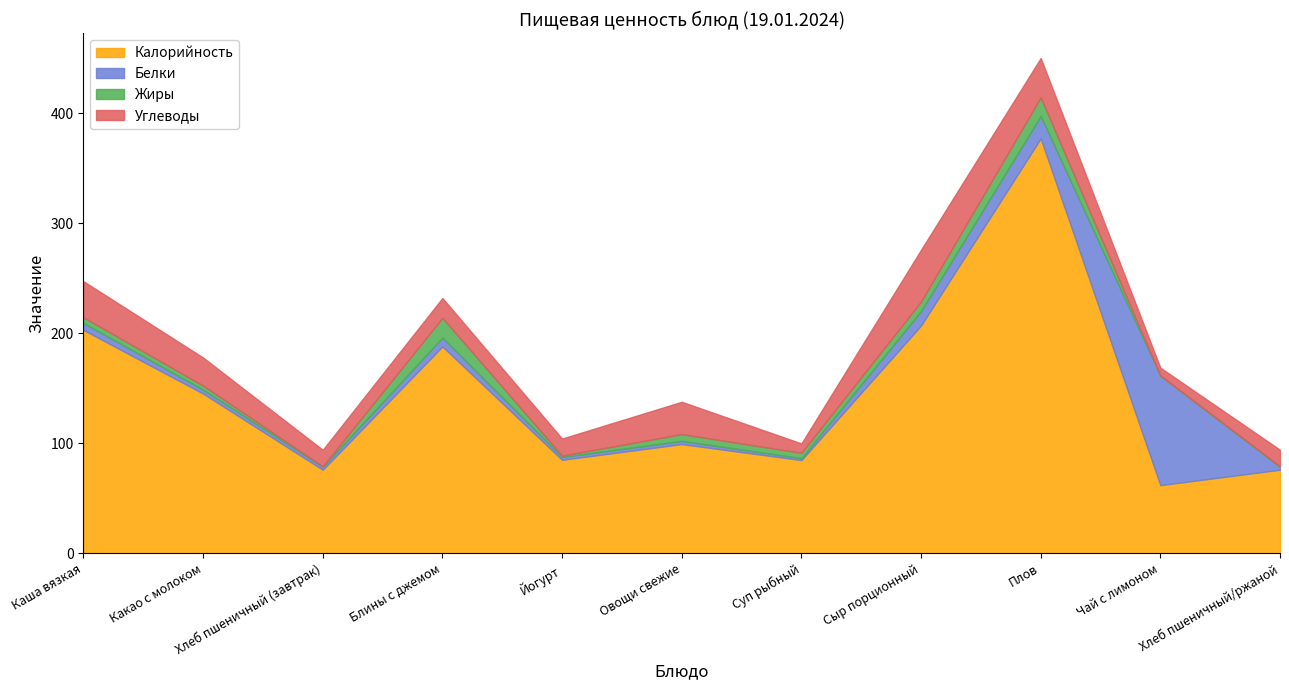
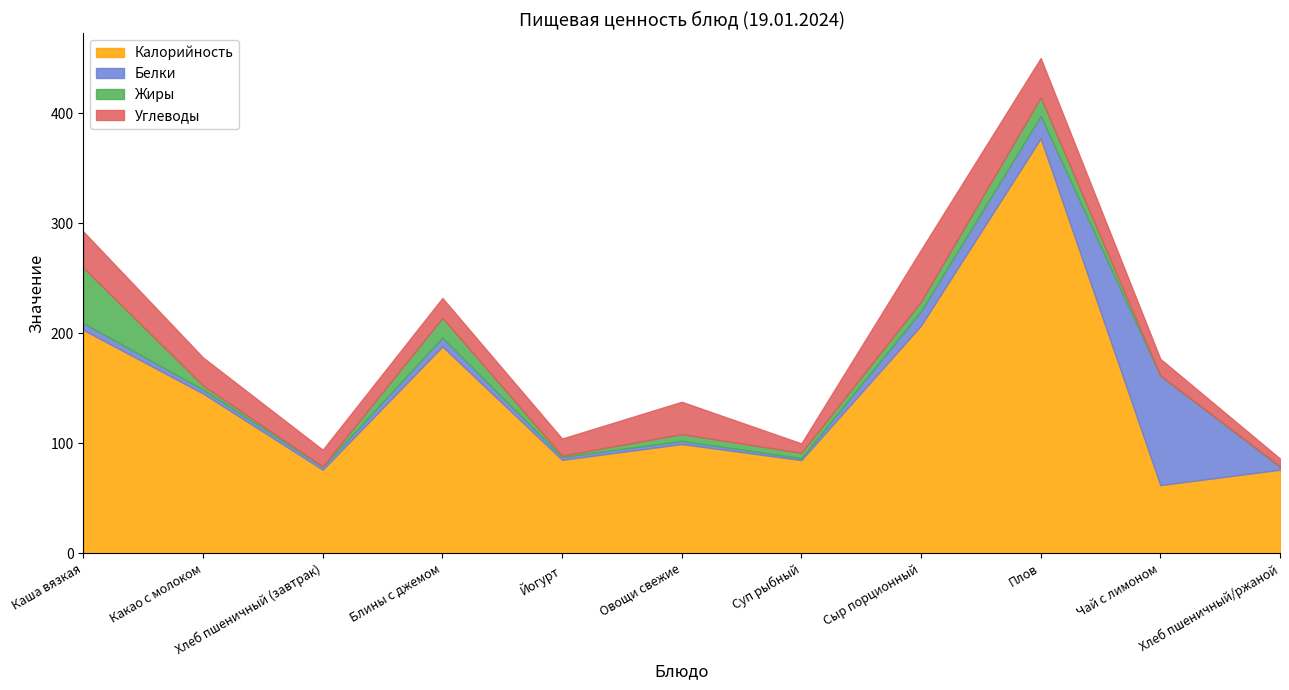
  {
    "Калорийность": {
      "Каша вязкая": 203,
      "Какао с молоком": 145,
      "Хлеб пшеничный (завтрак)": 76,
      "Блины с джемом": 188,
      "Йогурт": 85,
      "Овощи свежие": 99,
      "Сыр порционный": 207,
      "Плов": 377,
      "Чай с лимоном": 62,
      "Хлеб пшеничный/ржаной": 76
    },
    "Белки": {
      "Каша вязкая": 6,
      "Какао с молоком": 4,
      "Блины с джемом": 8,
      "Овощи свежие": 3,
      "Сыр порционный": 13,
      "Плов": 20
    },
    "Жиры": {
-     "Каша вязкая": 5,
+     "Каша вязкая": 50,
      "Какао с молоком": 4,
      "Блины с джемом": 18,
      "Овощи свежие": 6,
      "Суп рыбный": 5,
      "Сыр порционный": 9,
      "Плов": 17
    },
    "Углеводы": {
      "Каша вязкая": 33,
      "Какао с молоком": 25,
      "Хлеб пшеничный (завтрак)": 15,
      "Блины с джемом": 18,
      "Йогурт": 16,
      "Овощи свежие": 29,
      "Суп рыбный": 8,
      "Сыр порционный": 47,
      "Плов": 36,
-     "Чай с лимоном": 7,
-     "Хлеб пшеничный/ржаной": 15
+     "Чай с лимоном": 15,
+     "Хлеб пшеничный/ржаной": 7
    }
  }
